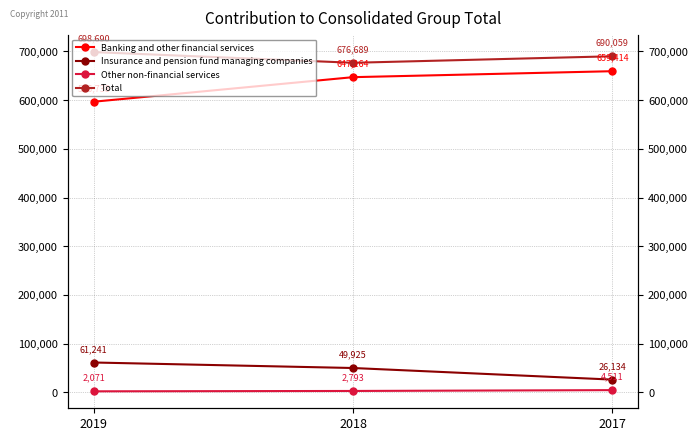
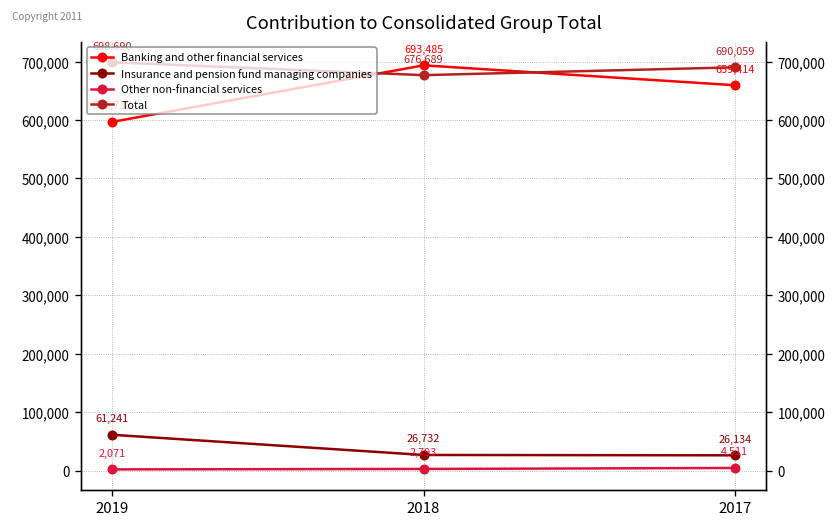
  {
    "Banking and other financial services": {
-     "2018": "647,164"
+     "2018": "693,485"
    },
    "Insurance and pension fund managing companies": {
      "2019": "61,241",
-     "2018": "49,925",
+     "2018": "26,732",
      "2017": "26,134"
    }
  }
